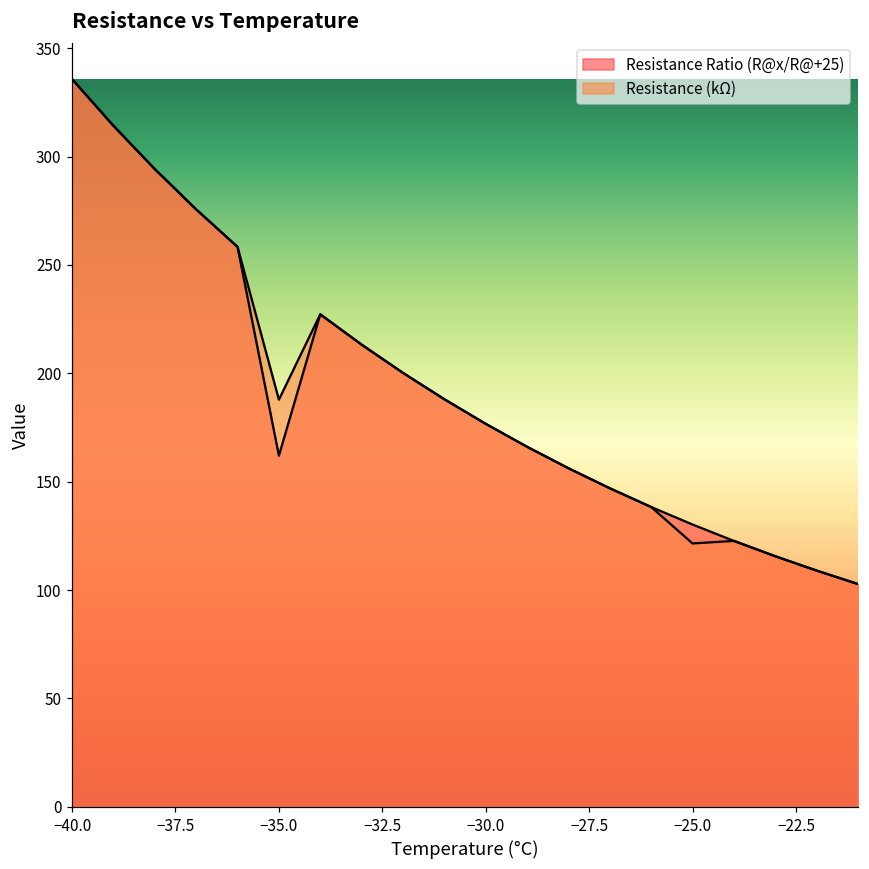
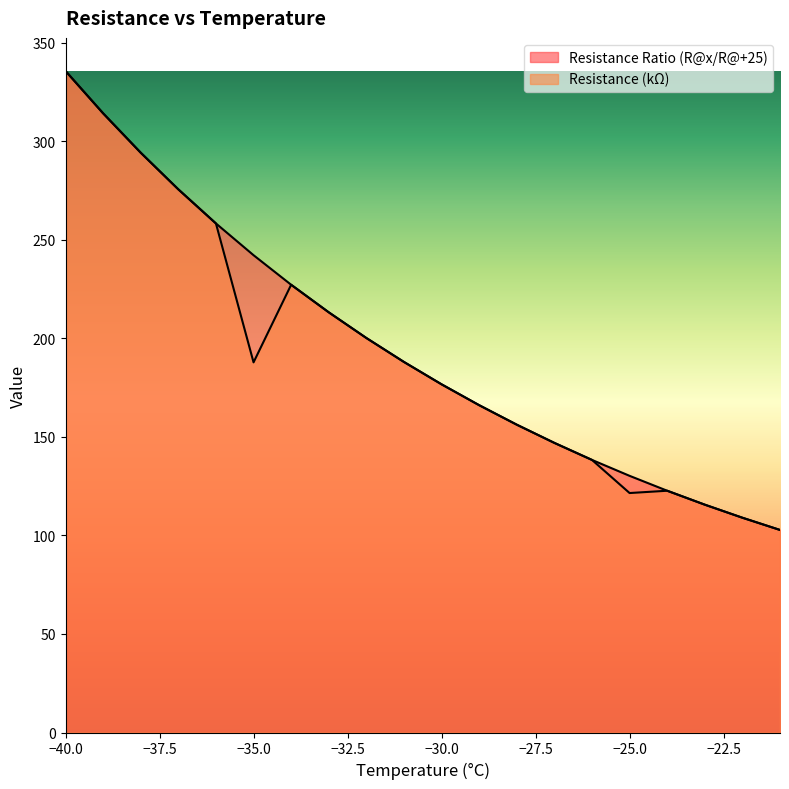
  {
    "Resistance Ratio (R@x/R@+25)": {
-     "−35.0": 162,
+     "−35.0": 242,
      "−25.0": 130
    },
    "Resistance (kΩ)": {
      "−35.0": 188,
      "−25.0": 122
    }
  }
